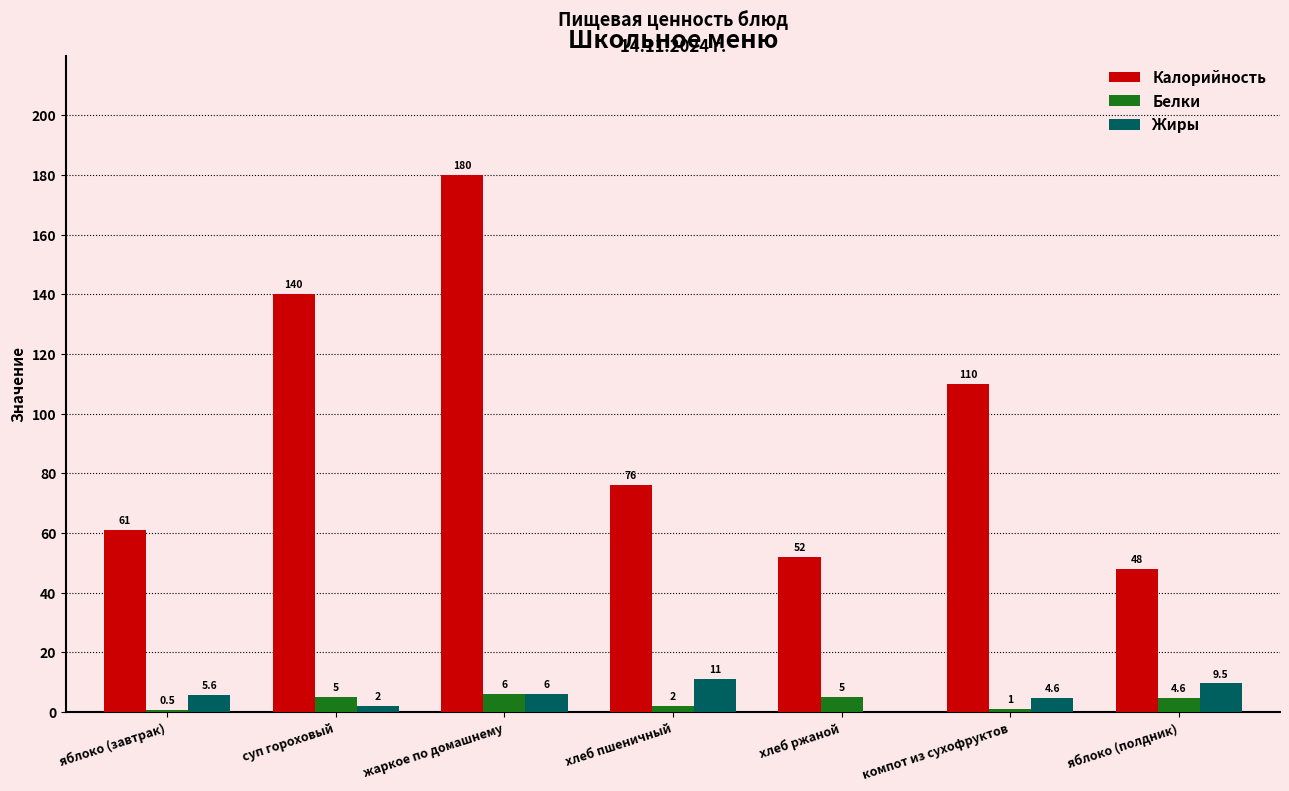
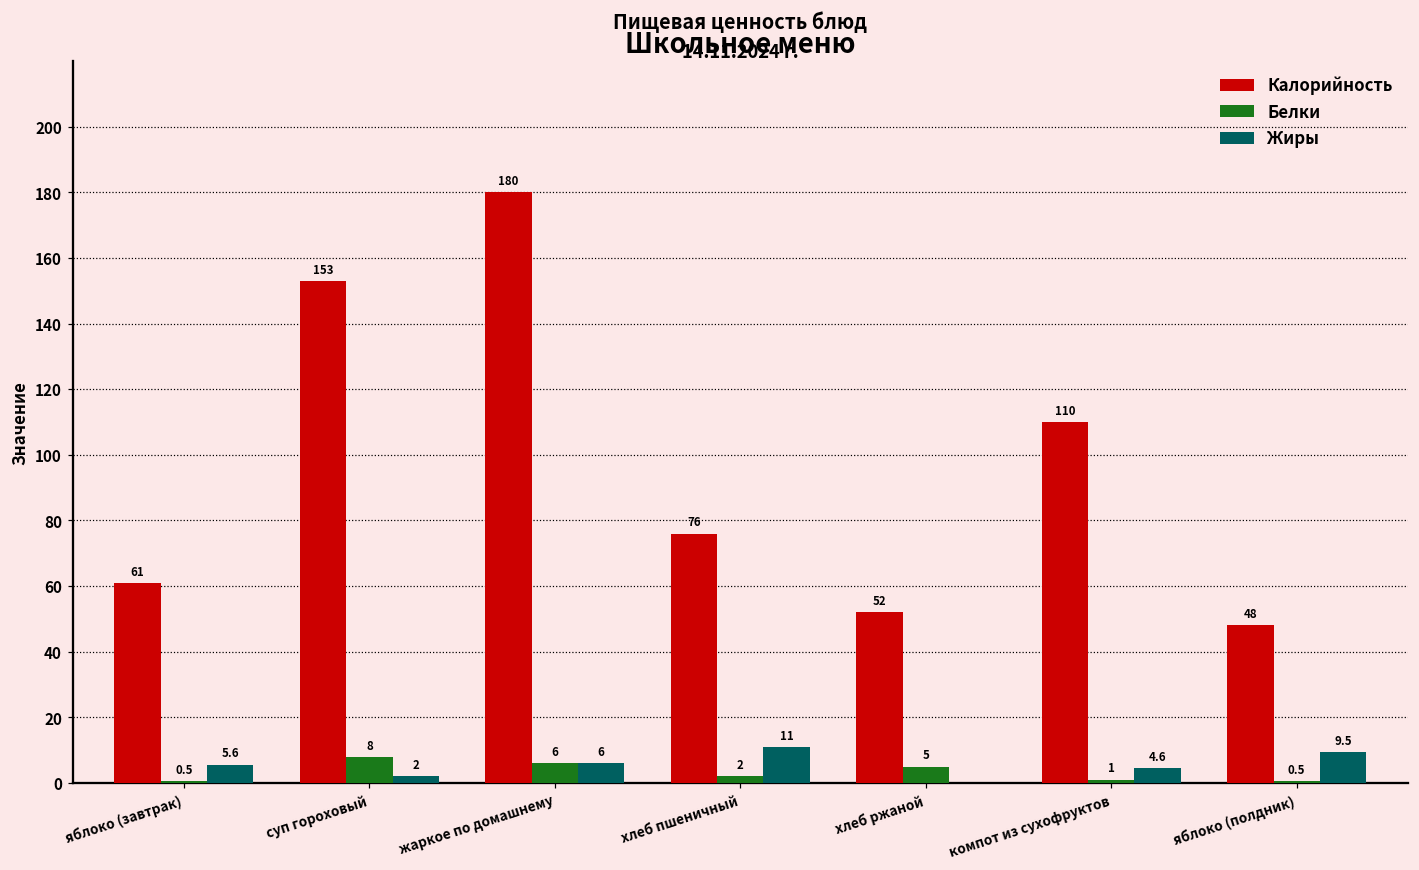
  {
    "Калорийность": {
      "яблоко (завтрак)": 61,
-     "суп гороховый": 140,
+     "суп гороховый": 153,
      "жаркое по домашнему": 180,
      "хлеб пшеничный": 76,
      "хлеб ржаной": 52,
      "компот из сухофруктов": 110,
      "яблоко (полдник)": 48
    },
    "Белки": {
      "яблоко (завтрак)": 0.5,
-     "суп гороховый": 5,
+     "суп гороховый": 8,
      "жаркое по домашнему": 6,
      "хлеб пшеничный": 2,
      "хлеб ржаной": 5,
      "компот из сухофруктов": 1,
-     "яблоко (полдник)": 4.6
+     "яблоко (полдник)": 0.5
    },
    "Жиры": {
      "яблоко (завтрак)": 5.6,
      "суп гороховый": 2,
      "жаркое по домашнему": 6,
      "хлеб пшеничный": 11,
      "компот из сухофруктов": 4.6,
      "яблоко (полдник)": 9.5
    }
  }
